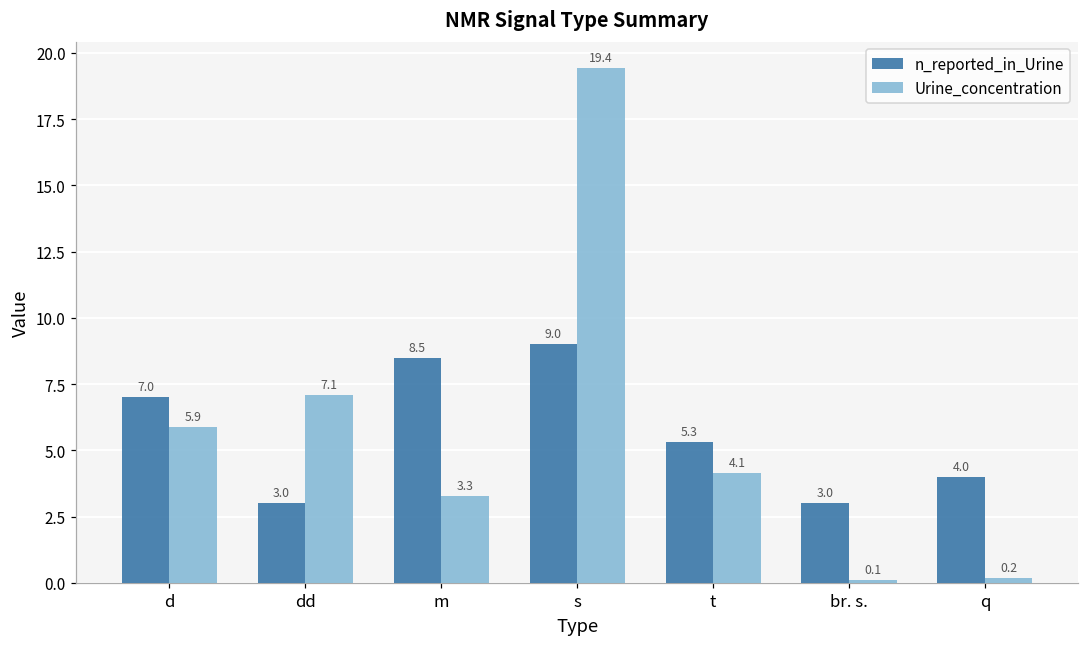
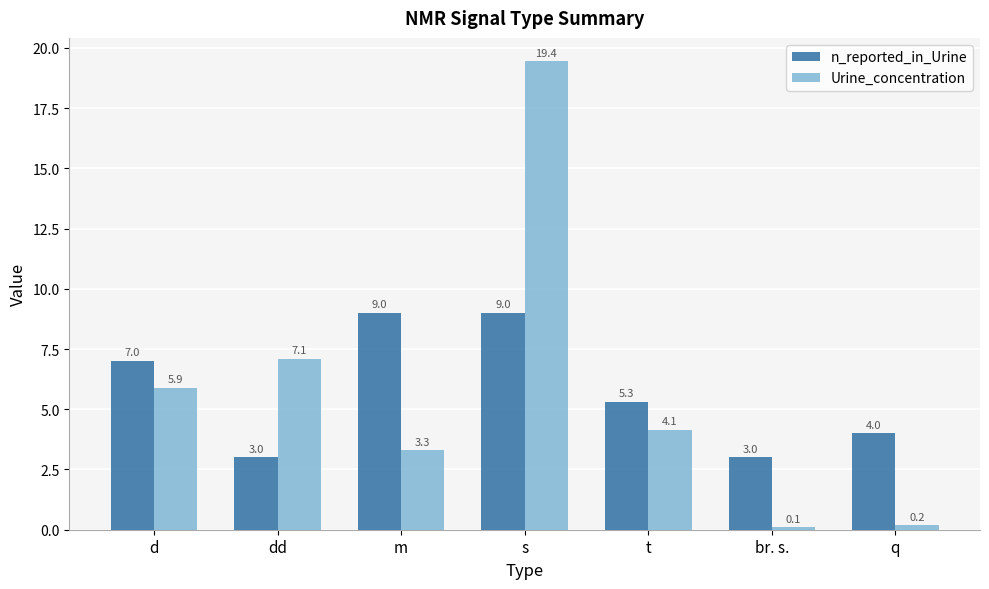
  {
    "n_reported_in_Urine": {
      "d": 7.0,
      "dd": 3.0,
-     "m": 8.5,
+     "m": 9.0,
      "s": 9.0,
      "t": 5.3,
      "br. s.": 3.0,
      "q": 4.0
    },
    "Urine_concentration": {
      "d": 5.9,
      "dd": 7.1,
      "m": 3.3,
      "s": 19.4,
      "t": 4.1,
      "br. s.": 0.1,
      "q": 0.2
    }
  }
